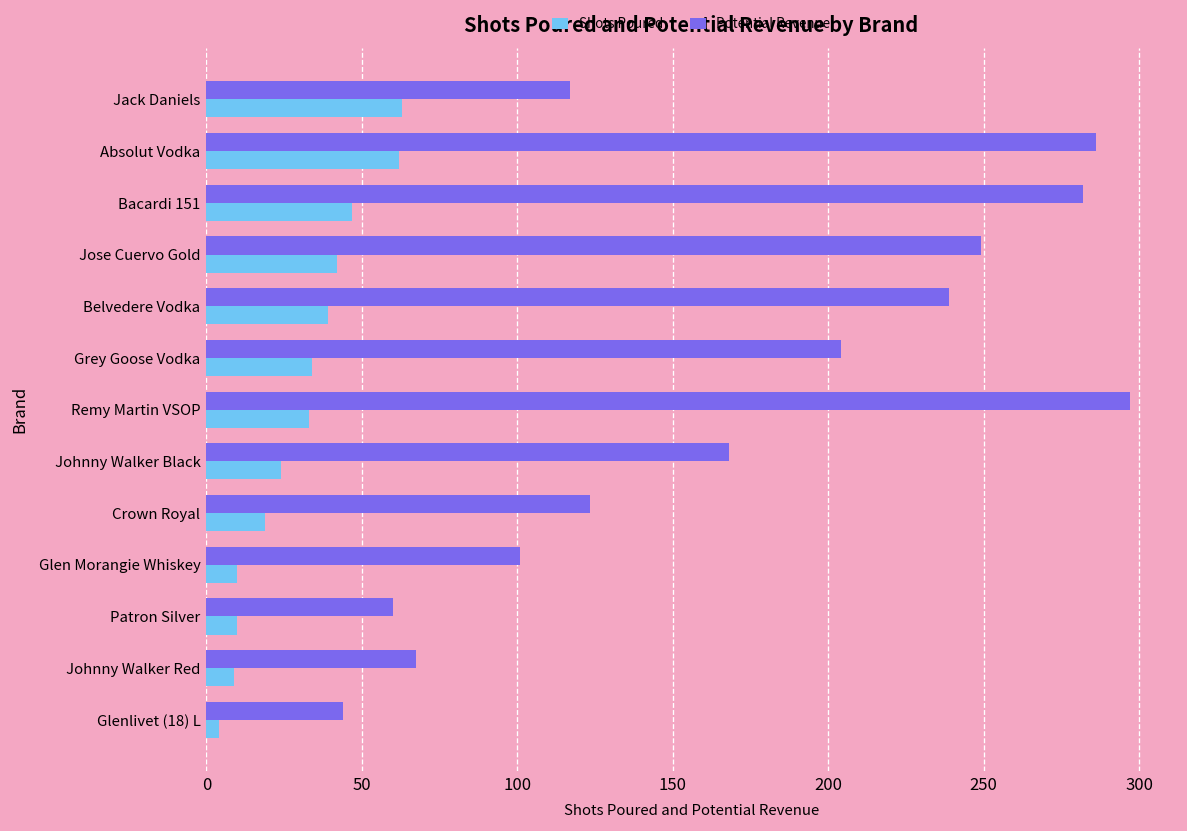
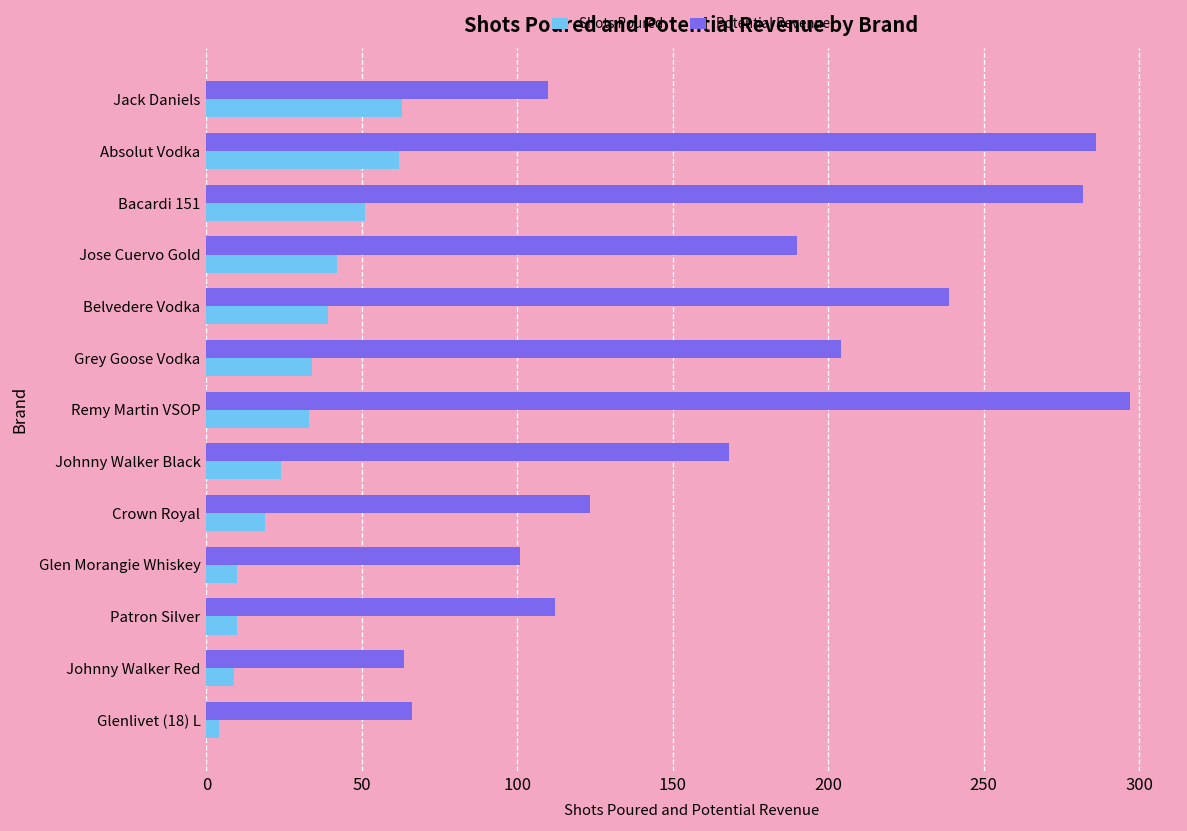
  {
    "Shots Poured": {
      "Jack Daniels": 63,
      "Absolut Vodka": 62,
-     "Bacardi 151": 47,
+     "Bacardi 151": 51,
      "Jose Cuervo Gold": 42,
      "Belvedere Vodka": 39,
      "Grey Goose Vodka": 34,
      "Remy Martin VSOP": 33,
      "Johnny Walker Black": 24,
      "Crown Royal": 19,
      "Glen Morangie Whiskey": 10,
      "Patron Silver": 10,
      "Johnny Walker Red": 9,
      "Glenlivet (18) L": 4
    },
    "Potential Revenue": {
-     "Jack Daniels": 117,
+     "Jack Daniels": 110,
      "Absolut Vodka": 286,
      "Bacardi 151": 282,
-     "Jose Cuervo Gold": 249,
+     "Jose Cuervo Gold": 190,
      "Belvedere Vodka": 239,
      "Grey Goose Vodka": 204,
      "Remy Martin VSOP": 297,
      "Johnny Walker Black": 168,
      "Crown Royal": 124,
      "Glen Morangie Whiskey": 101,
-     "Patron Silver": 60,
-     "Johnny Walker Red": 68,
-     "Glenlivet (18) L": 44
+     "Patron Silver": 112,
+     "Johnny Walker Red": 64,
+     "Glenlivet (18) L": 66
    }
  }
